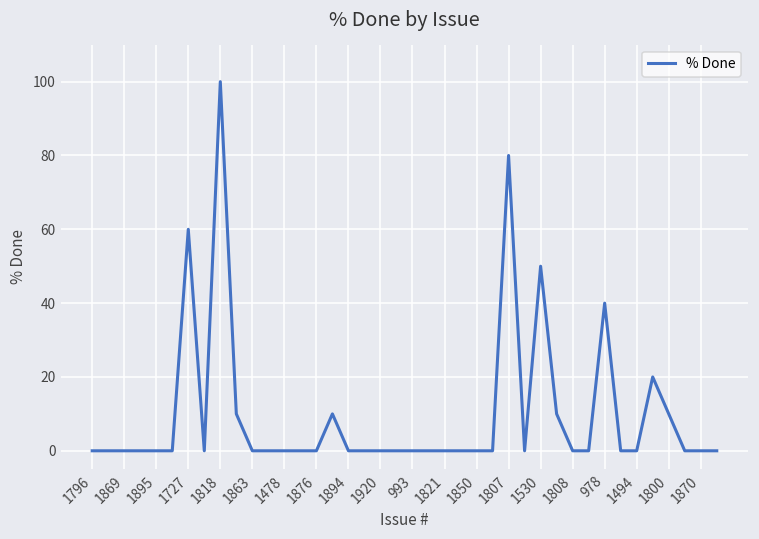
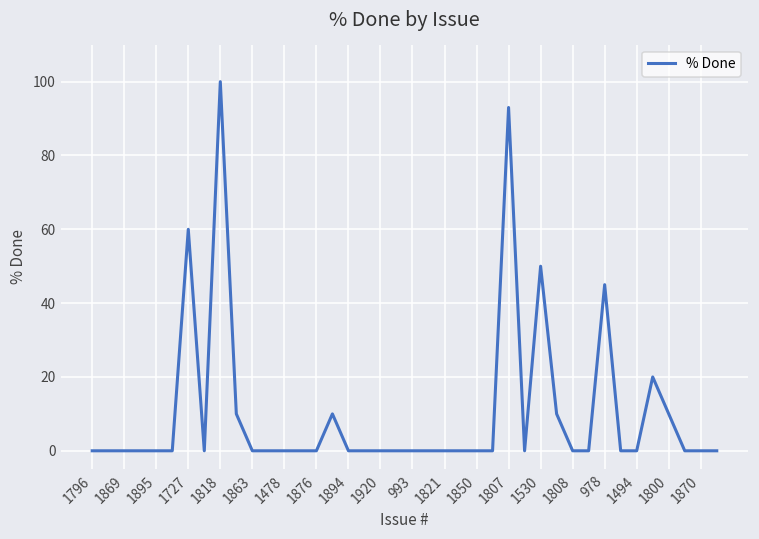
  {
    "1796": 0,
    "1869": 0,
    "1895": 0,
    "1727": 60,
    "1818": 100,
    "1863": 0,
    "1478": 0,
    "1876": 0,
    "1894": 0,
    "1920": 0,
    "993": 0,
    "1821": 0,
    "1850": 0,
-   "1807": 80,
+   "1807": 93,
    "1530": 50,
    "1808": 0,
-   "978": 40,
+   "978": 45,
    "1494": 0,
    "1800": 10,
    "1870": 0
  }
